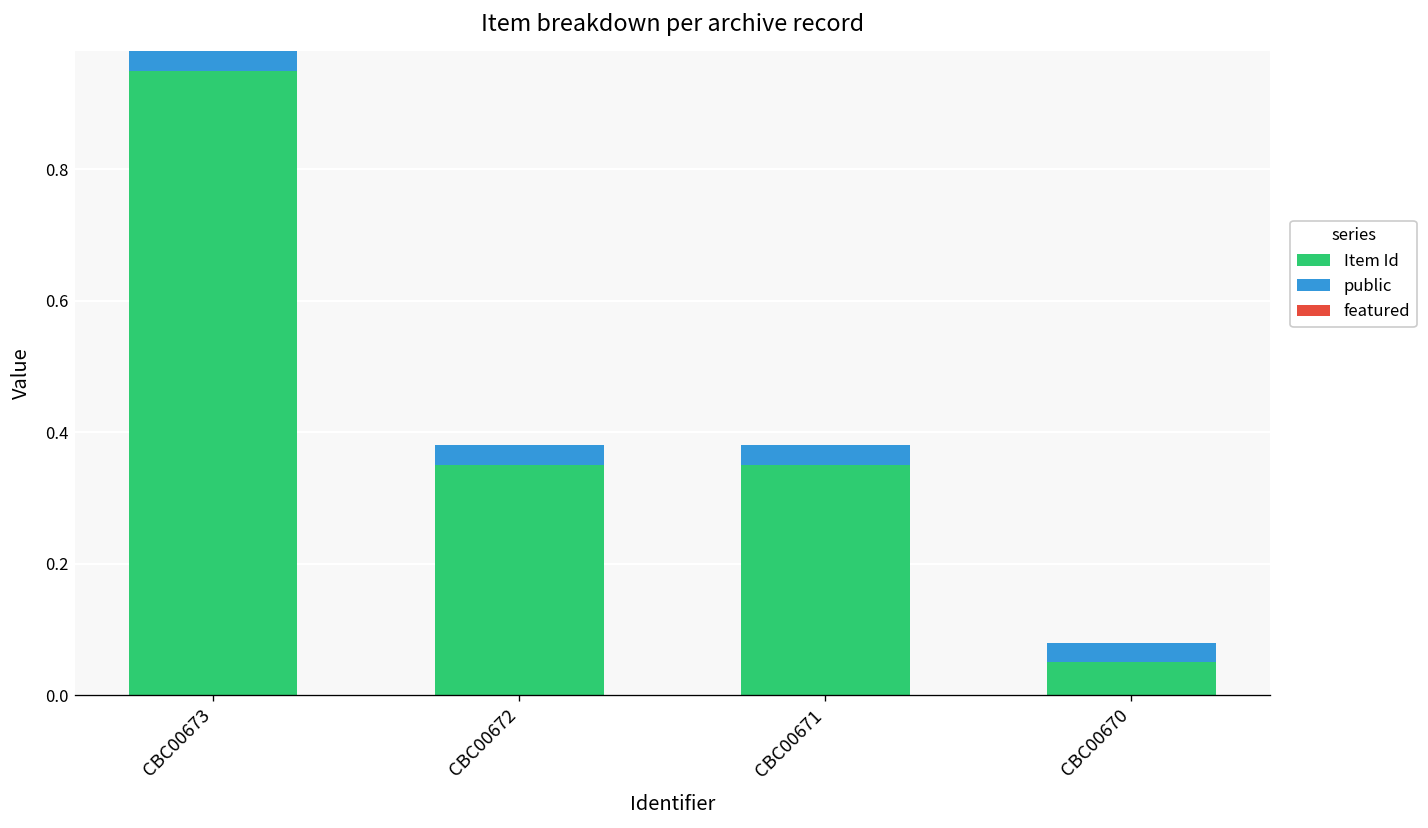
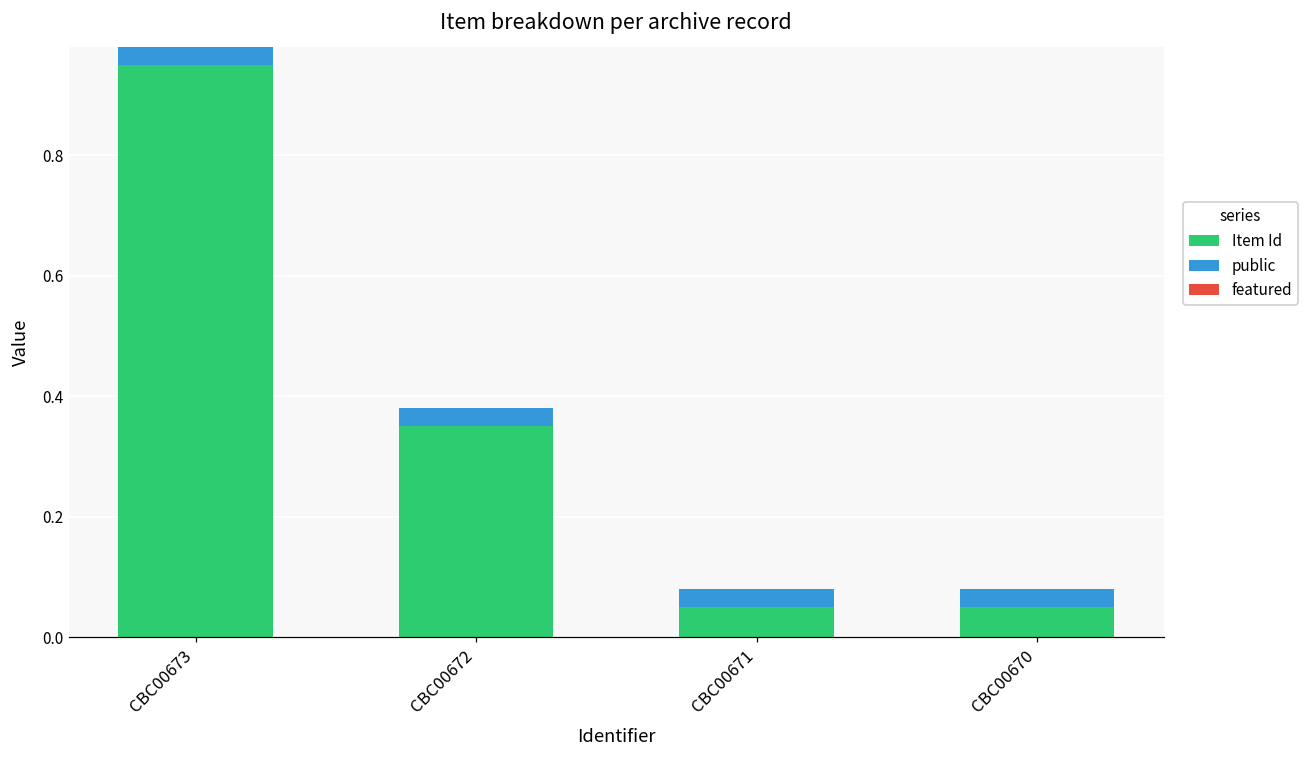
  {
    "Item Id": {
      "CBC00673": 0.95,
      "CBC00672": 0.35,
-     "CBC00671": 0.35,
+     "CBC00671": 0.05,
      "CBC00670": 0.05
    }
  }
